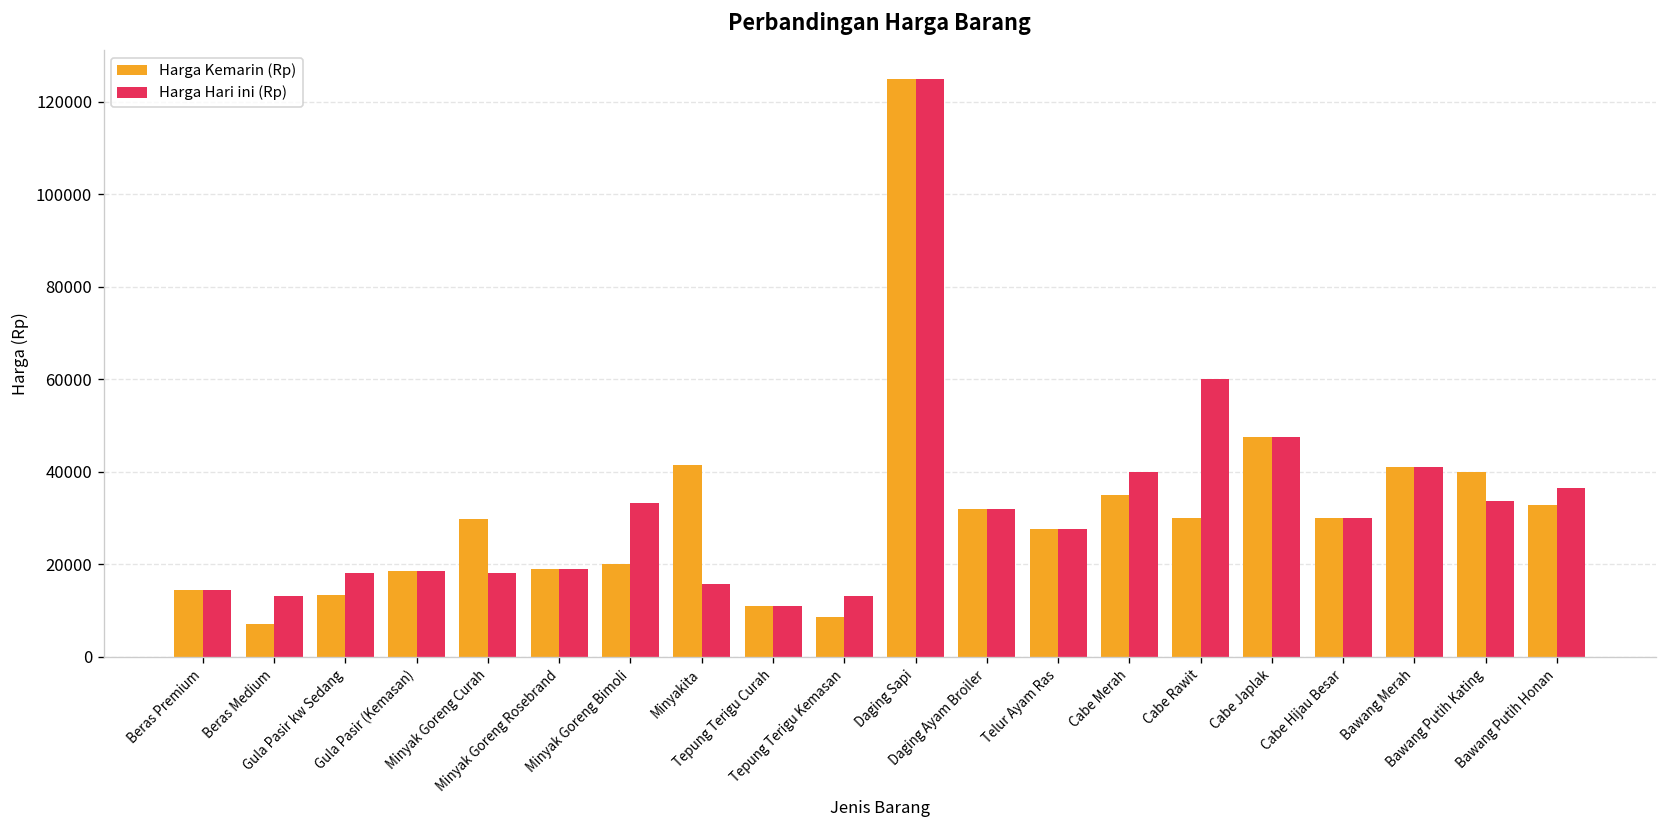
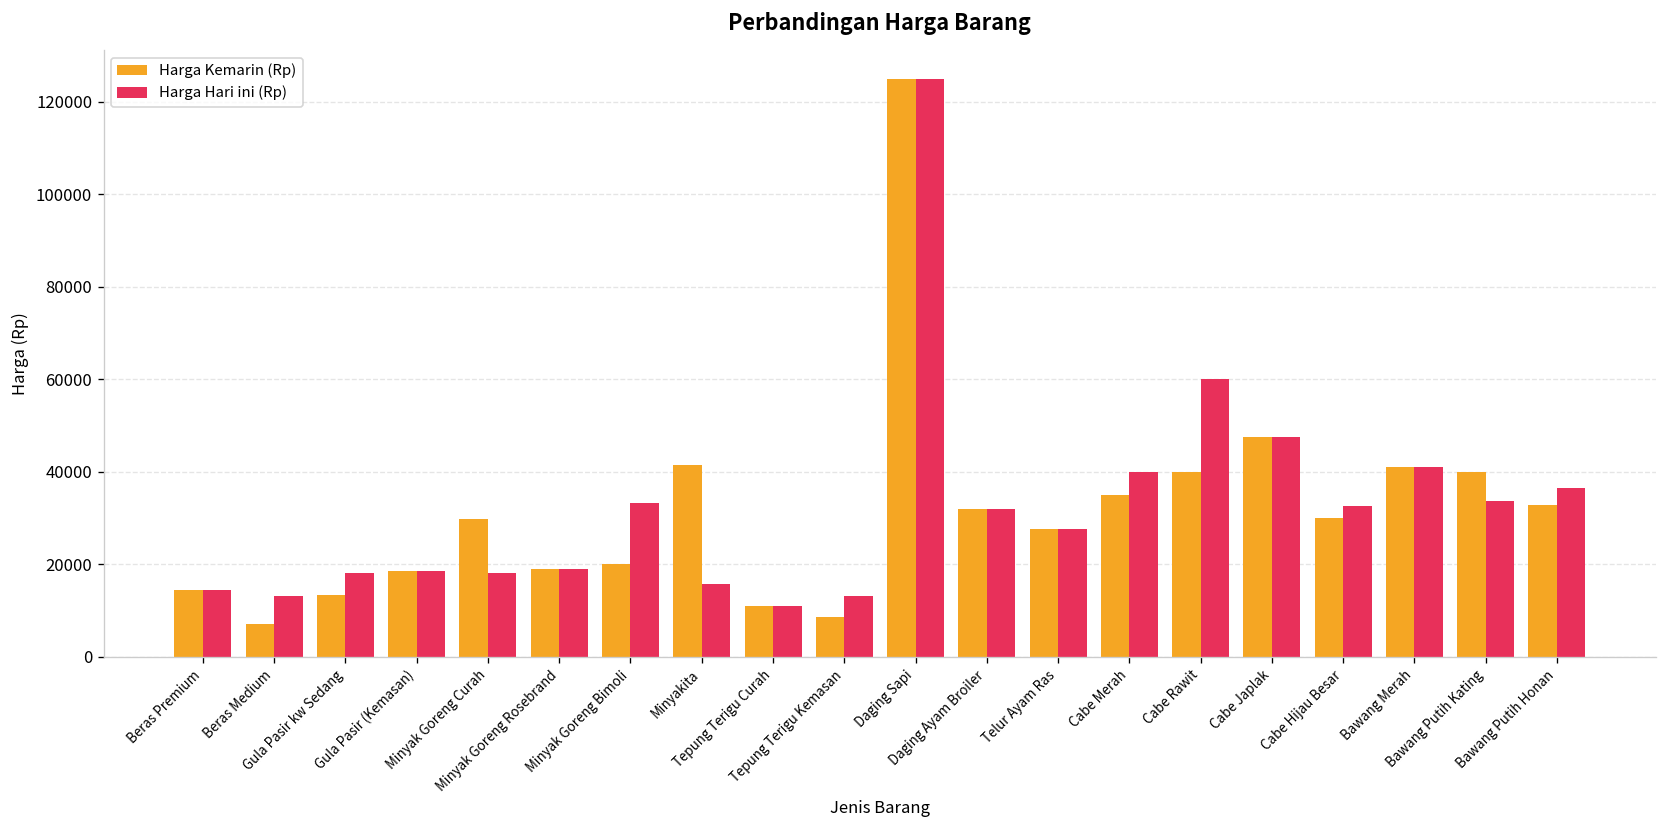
  {
    "Harga Kemarin (Rp)": {
      "Beras Premium": 14000,
      "Beras Medium": 7000,
      "Gula Pasir kw Sedang": 13000,
      "Gula Pasir (Kemasan)": 19000,
      "Minyak Goreng Curah": 30000,
      "Minyak Goreng Rosebrand": 19000,
      "Minyak Goreng Bimoli": 20000,
      "Minyakita": 41000,
      "Tepung Terigu Curah": 11000,
      "Tepung Terigu Kemasan": 8000,
      "Daging Sapi": 125000,
      "Daging Ayam Broiler": 32000,
      "Telur Ayam Ras": 28000,
      "Cabe Merah": 35000,
-     "Cabe Rawit": 30000,
+     "Cabe Rawit": 40000,
      "Cabe Japlak": 48000,
      "Cabe Hijau Besar": 30000,
      "Bawang Merah": 41000,
      "Bawang Putih Kating": 40000,
      "Bawang Putih Honan": 33000
    },
    "Harga Hari ini (Rp)": {
      "Beras Premium": 14000,
      "Beras Medium": 13000,
      "Gula Pasir kw Sedang": 18000,
      "Gula Pasir (Kemasan)": 19000,
      "Minyak Goreng Curah": 18000,
      "Minyak Goreng Rosebrand": 19000,
      "Minyak Goreng Bimoli": 33000,
      "Minyakita": 16000,
      "Tepung Terigu Curah": 11000,
      "Tepung Terigu Kemasan": 13000,
      "Daging Sapi": 125000,
      "Daging Ayam Broiler": 32000,
      "Telur Ayam Ras": 28000,
      "Cabe Merah": 40000,
      "Cabe Rawit": 60000,
      "Cabe Japlak": 48000,
-     "Cabe Hijau Besar": 30000,
+     "Cabe Hijau Besar": 32000,
      "Bawang Merah": 41000,
      "Bawang Putih Kating": 34000,
      "Bawang Putih Honan": 37000
    }
  }
